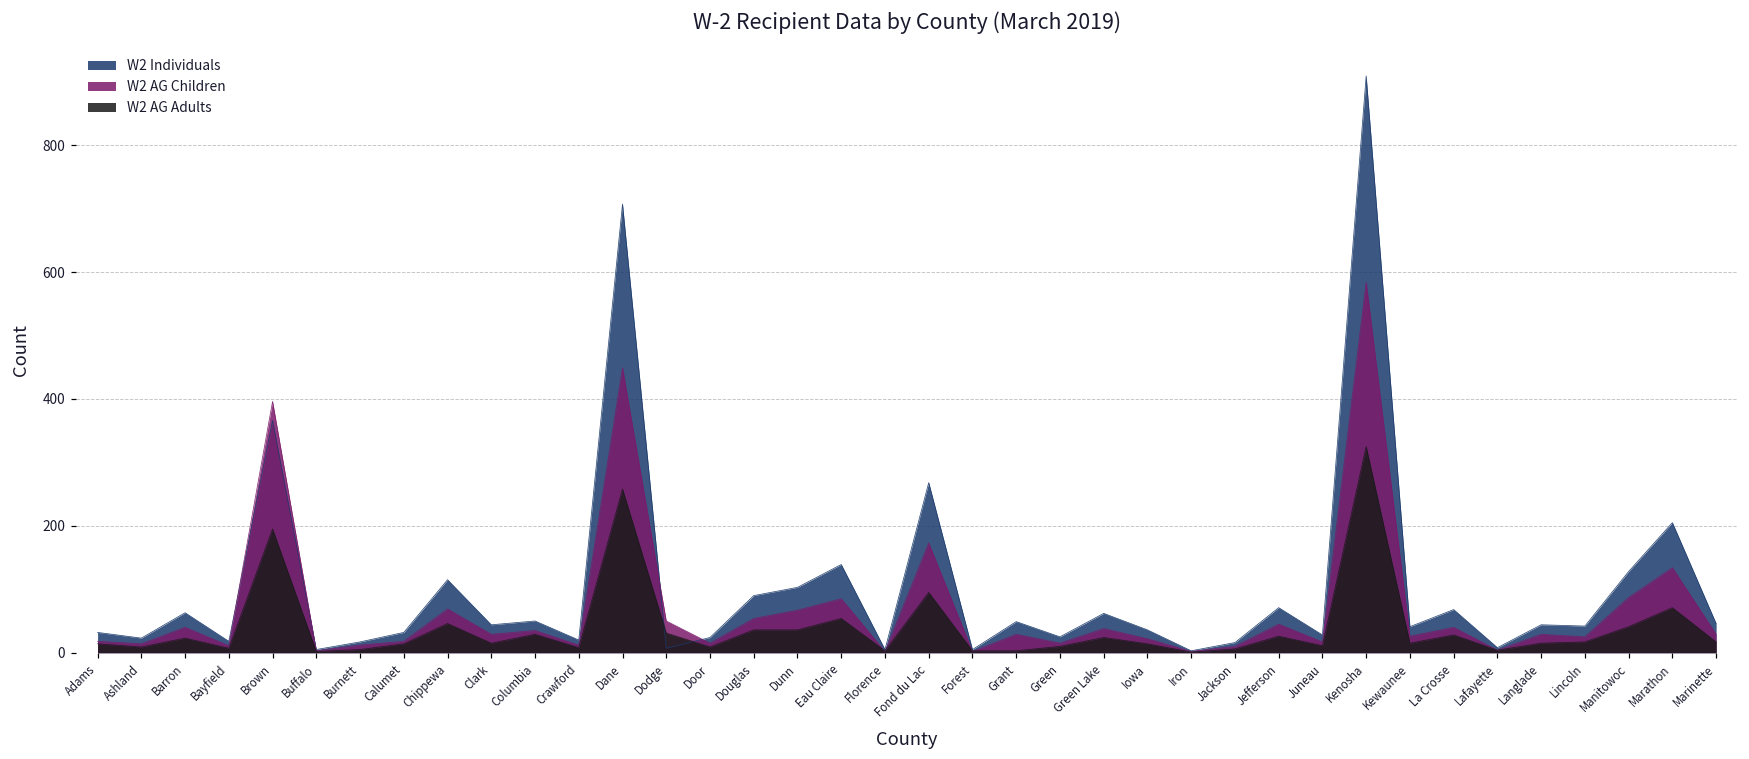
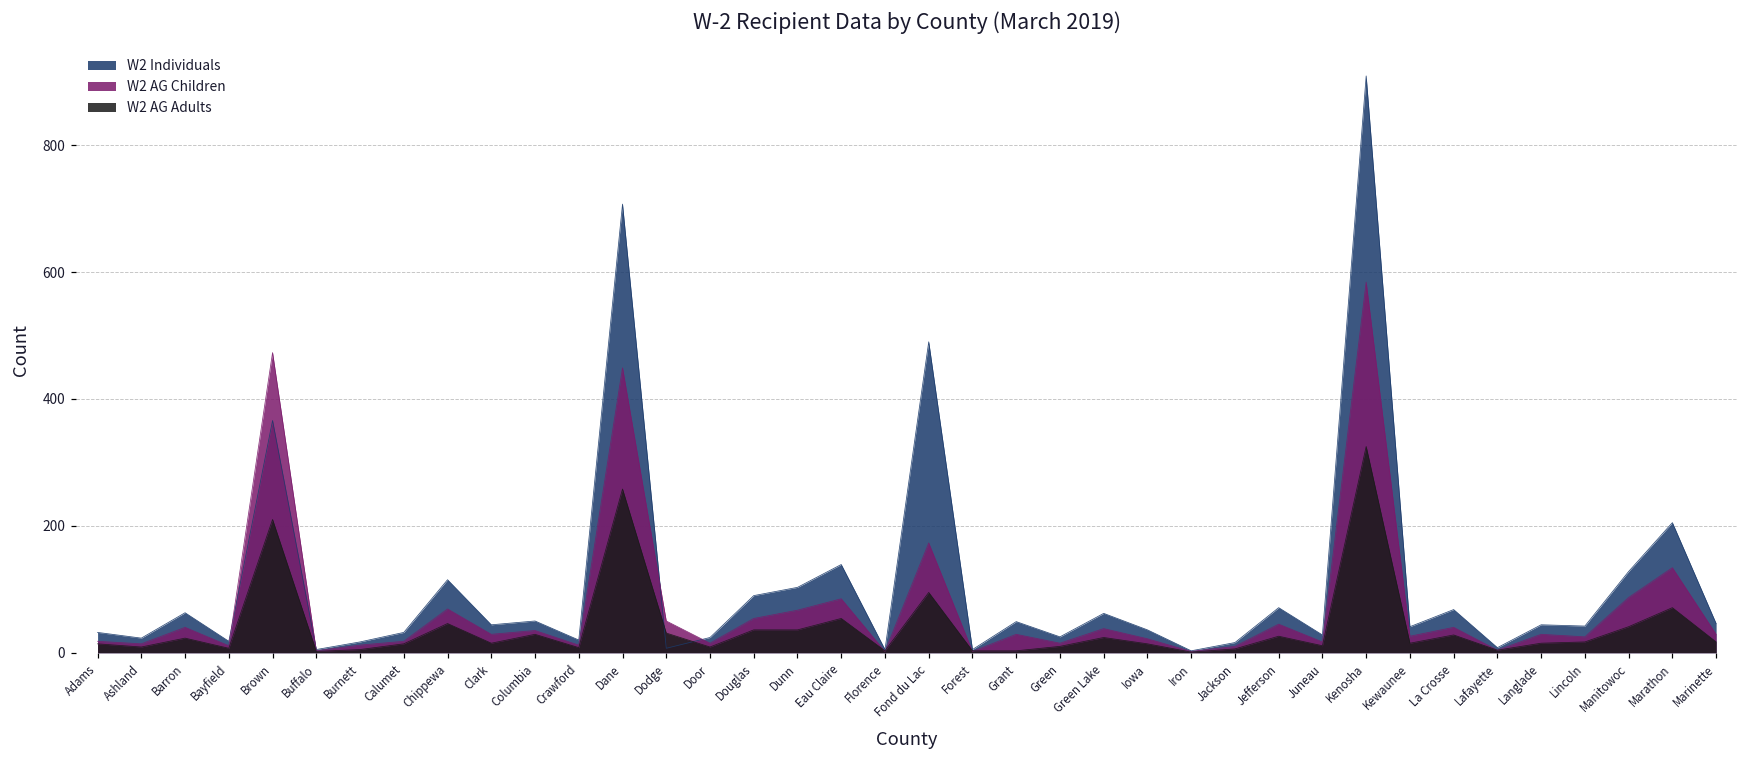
  {
    "W2 Individuals": {
      "Adams": 30,
      "Ashland": 20,
      "Barron": 60,
      "Bayfield": 20,
      "Brown": 370,
      "Burnett": 20,
      "Calumet": 30,
      "Chippewa": 120,
      "Clark": 40,
      "Columbia": 50,
      "Crawford": 20,
      "Dane": 710,
      "Dodge": 10,
      "Door": 20,
      "Douglas": 90,
      "Dunn": 100,
      "Eau Claire": 140,
-     "Fond du Lac": 270,
+     "Fond du Lac": 490,
      "Grant": 50,
      "Green": 30,
      "Green Lake": 60,
      "Iowa": 40,
      "Jackson": 20,
      "Jefferson": 70,
      "Juneau": 30,
      "Kenosha": 910,
      "Kewaunee": 40,
      "La Crosse": 70,
      "Langlade": 40,
      "Lincoln": 40,
      "Manitowoc": 130,
      "Marathon": 210,
      "Marinette": 50
    },
    "W2 AG Children": {
      "Ashland": 10,
      "Barron": 40,
-     "Brown": 400,
+     "Brown": 470,
      "Burnett": 10,
      "Chippewa": 70,
      "Clark": 30,
      "Columbia": 40,
      "Dane": 450,
      "Dodge": 50,
      "Door": 20,
      "Douglas": 50,
      "Dunn": 70,
      "Eau Claire": 90,
      "Fond du Lac": 170,
      "Grant": 30,
      "Green": 20,
      "Green Lake": 40,
      "Iowa": 20,
      "Jefferson": 50,
      "Juneau": 20,
      "Kenosha": 580,
      "Kewaunee": 30,
      "La Crosse": 40,
      "Langlade": 30,
      "Lincoln": 30,
      "Manitowoc": 90,
      "Marathon": 130,
      "Marinette": 30
    },
    "W2 AG Adults": {
      "Ashland": 10,
      "Barron": 20,
-     "Brown": 200,
+     "Brown": 210,
      "Burnett": 10,
      "Chippewa": 50,
      "Clark": 20,
      "Columbia": 30,
      "Dane": 260,
      "Dodge": 30,
      "Door": 10,
      "Douglas": 40,
      "Dunn": 40,
      "Eau Claire": 50,
      "Fond du Lac": 100,
      "Grant": 0,
      "Green": 10,
      "Green Lake": 20,
      "Iowa": 10,
      "Jefferson": 30,
      "Juneau": 10,
      "Kenosha": 330,
      "Kewaunee": 20,
      "La Crosse": 30,
      "Langlade": 20,
      "Lincoln": 20,
      "Manitowoc": 40,
      "Marathon": 70,
      "Marinette": 20
    }
  }
